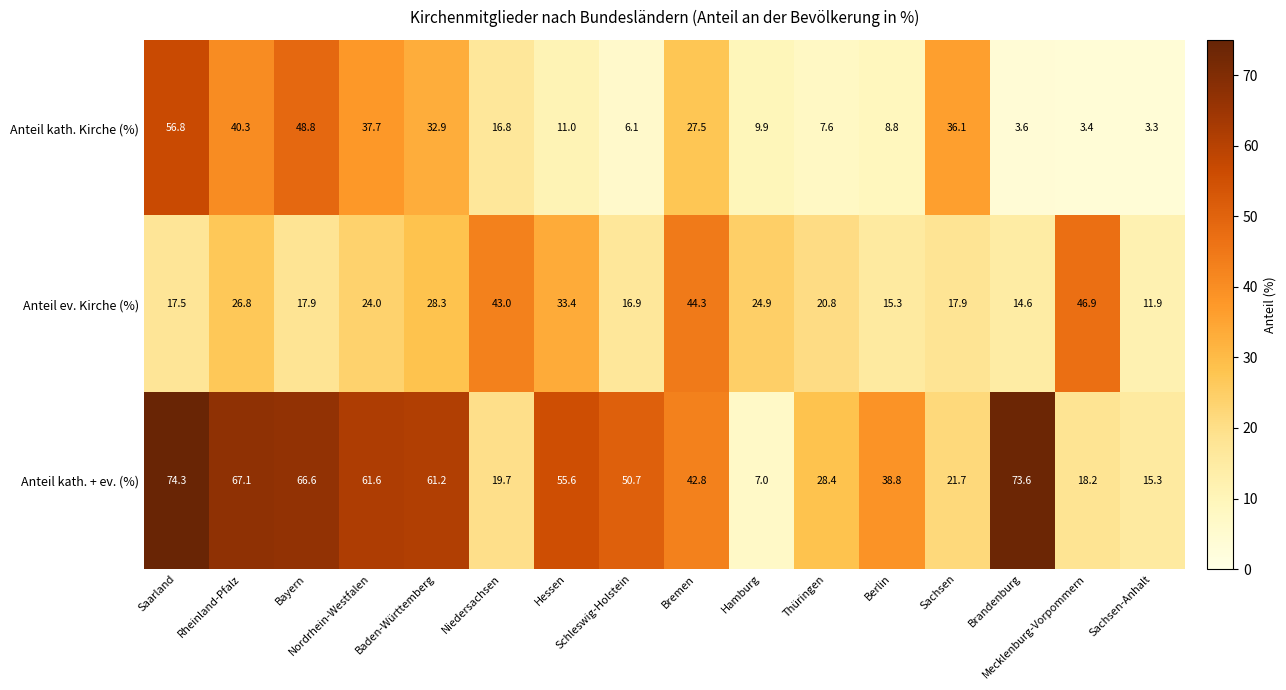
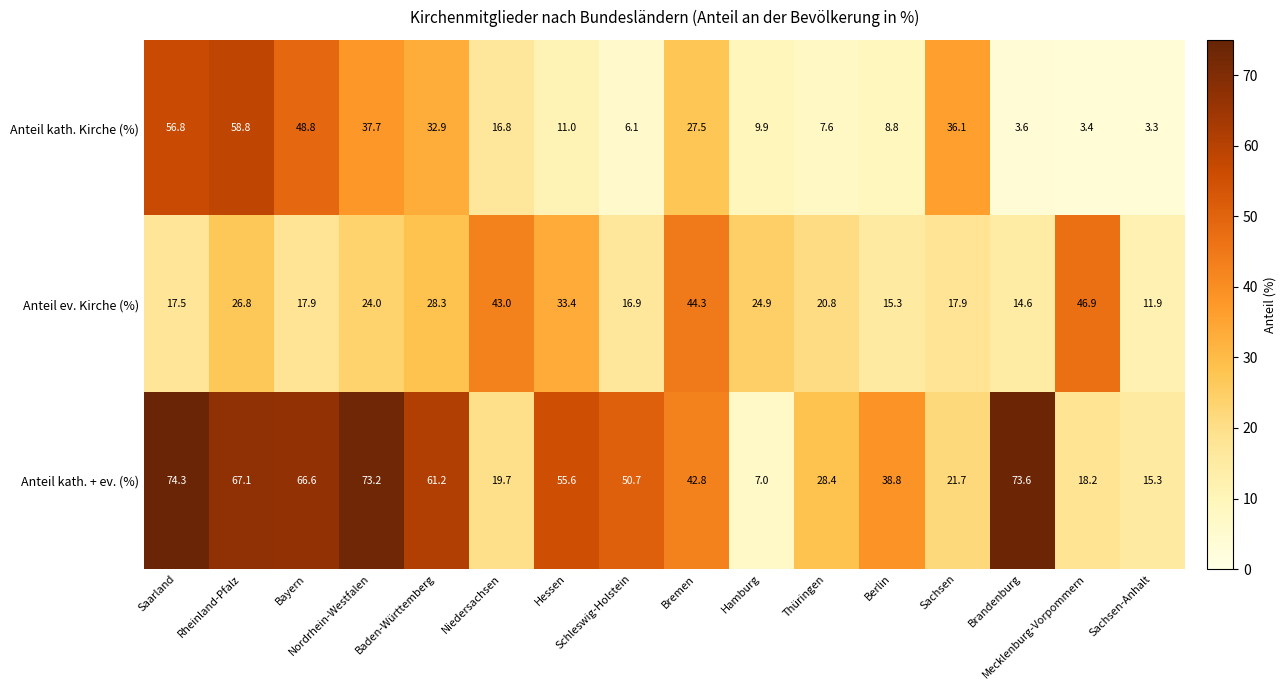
  {
    "Anteil kath. Kirche (%)": {
      "Saarland": 56.8,
-     "Rheinland-Pfalz": 40.3,
+     "Rheinland-Pfalz": 58.8,
      "Bayern": 48.8,
      "Nordrhein-Westfalen": 37.7,
      "Baden-Württemberg": 32.9,
      "Niedersachsen": 16.8,
      "Hessen": 11.0,
      "Schleswig-Holstein": 6.1,
      "Bremen": 27.5,
      "Hamburg": 9.9,
      "Thüringen": 7.6,
      "Berlin": 8.8,
      "Sachsen": 36.1,
      "Brandenburg": 3.6,
      "Mecklenburg-Vorpommern": 3.4,
      "Sachsen-Anhalt": 3.3
    },
    "Anteil ev. Kirche (%)": {
      "Saarland": 17.5,
      "Rheinland-Pfalz": 26.8,
      "Bayern": 17.9,
      "Nordrhein-Westfalen": 24.0,
      "Baden-Württemberg": 28.3,
      "Niedersachsen": 43.0,
      "Hessen": 33.4,
      "Schleswig-Holstein": 16.9,
      "Bremen": 44.3,
      "Hamburg": 24.9,
      "Thüringen": 20.8,
      "Berlin": 15.3,
      "Sachsen": 17.9,
      "Brandenburg": 14.6,
      "Mecklenburg-Vorpommern": 46.9,
      "Sachsen-Anhalt": 11.9
    },
    "Anteil kath. + ev. (%)": {
      "Saarland": 74.3,
      "Rheinland-Pfalz": 67.1,
      "Bayern": 66.6,
-     "Nordrhein-Westfalen": 61.6,
+     "Nordrhein-Westfalen": 73.2,
      "Baden-Württemberg": 61.2,
      "Niedersachsen": 19.7,
      "Hessen": 55.6,
      "Schleswig-Holstein": 50.7,
      "Bremen": 42.8,
      "Hamburg": 7.0,
      "Thüringen": 28.4,
      "Berlin": 38.8,
      "Sachsen": 21.7,
      "Brandenburg": 73.6,
      "Mecklenburg-Vorpommern": 18.2,
      "Sachsen-Anhalt": 15.3
    }
  }
